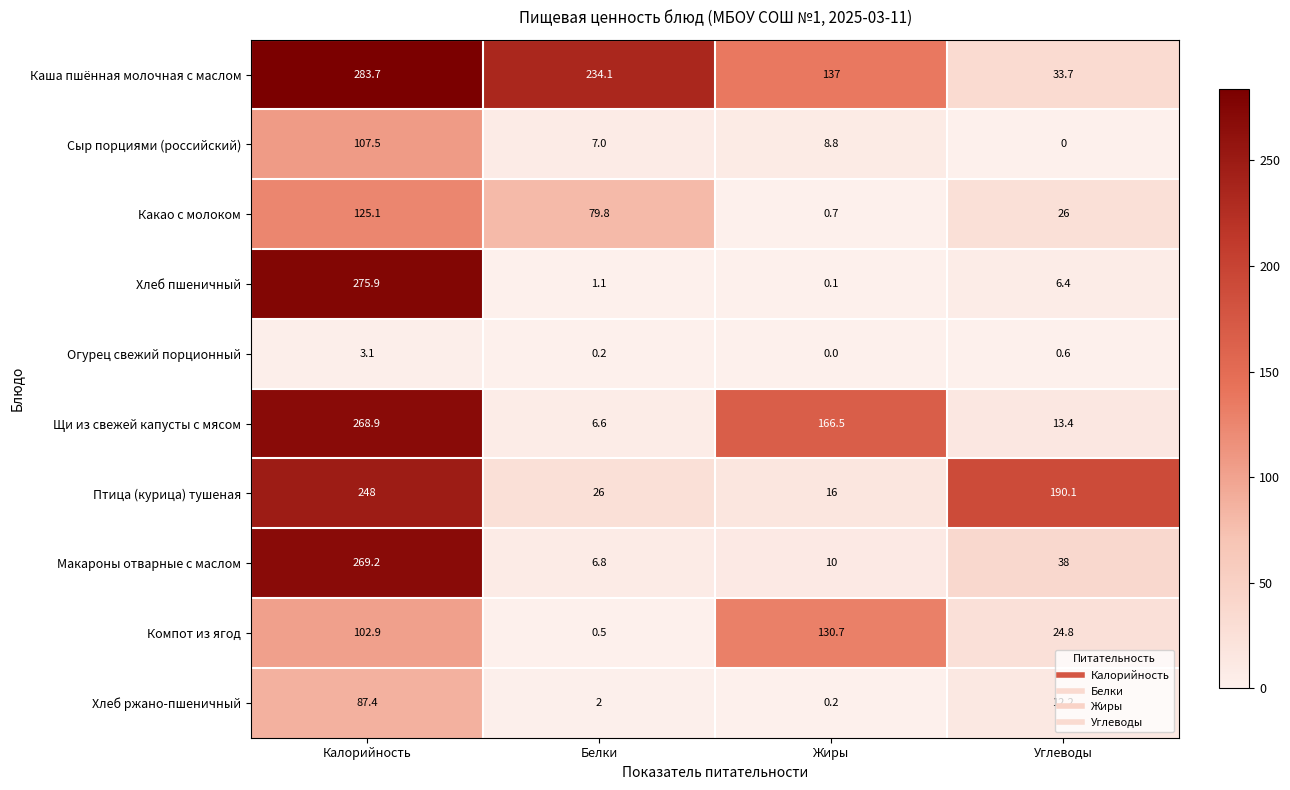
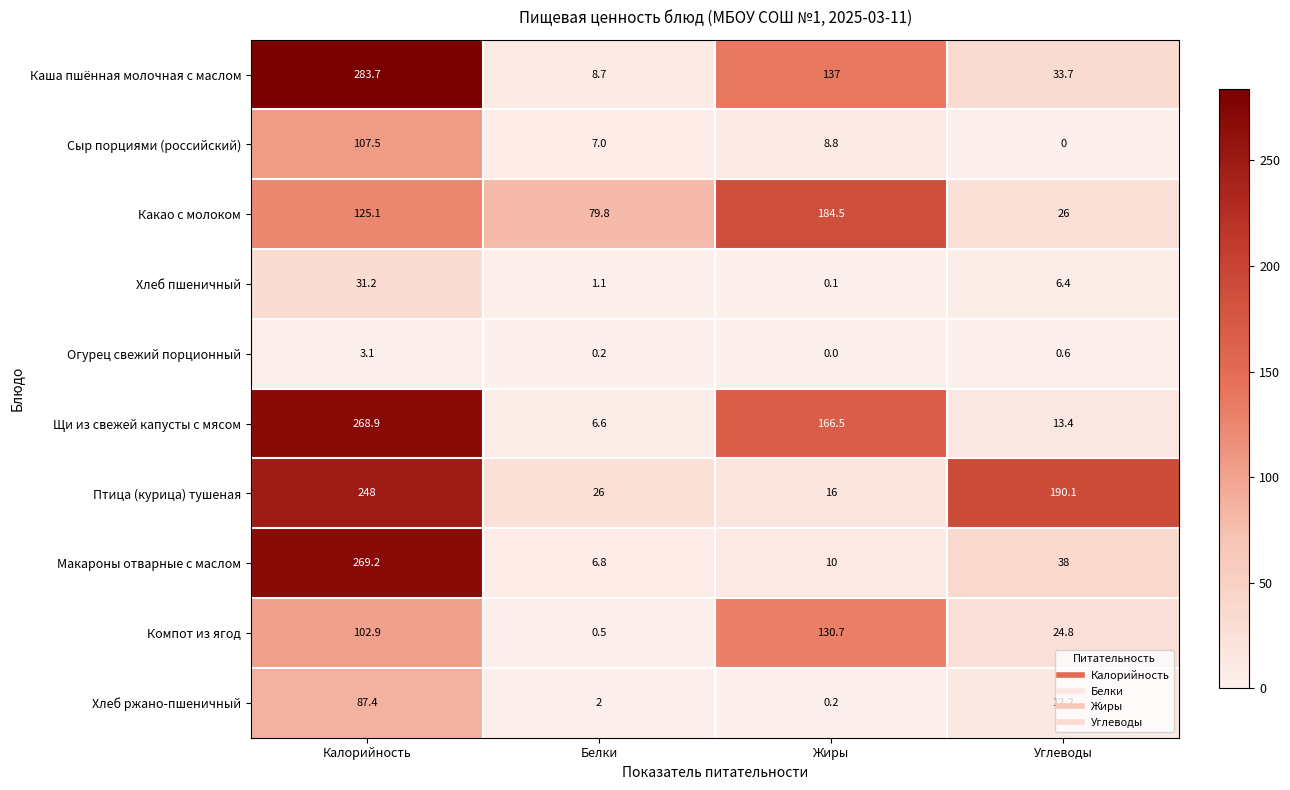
  {
    "Каша пшённая молочная с маслом": {
      "Калорийность": 283.7,
-     "Белки": 234.1,
+     "Белки": 8.7,
      "Жиры": 137,
      "Углеводы": 33.7
    },
    "Сыр порциями (российский)": {
      "Калорийность": 107.5,
      "Белки": 7.0,
      "Жиры": 8.8,
      "Углеводы": 0
    },
    "Какао с молоком": {
      "Калорийность": 125.1,
      "Белки": 79.8,
-     "Жиры": 0.7,
+     "Жиры": 184.5,
      "Углеводы": 26
    },
    "Хлеб пшеничный": {
-     "Калорийность": 275.9,
+     "Калорийность": 31.2,
      "Белки": 1.1,
      "Жиры": 0.1,
      "Углеводы": 6.4
    },
    "Огурец свежий порционный": {
      "Калорийность": 3.1,
      "Белки": 0.2,
      "Жиры": 0.0,
      "Углеводы": 0.6
    },
    "Щи из свежей капусты с мясом": {
      "Калорийность": 268.9,
      "Белки": 6.6,
      "Жиры": 166.5,
      "Углеводы": 13.4
    },
    "Птица (курица) тушеная": {
      "Калорийность": 248,
      "Белки": 26,
      "Жиры": 16,
      "Углеводы": 190.1
    },
    "Макароны отварные с маслом": {
      "Калорийность": 269.2,
      "Белки": 6.8,
      "Жиры": 10,
      "Углеводы": 38
    },
    "Компот из ягод": {
      "Калорийность": 102.9,
      "Белки": 0.5,
      "Жиры": 130.7,
      "Углеводы": 24.8
    },
    "Хлеб ржано-пшеничный": {
      "Калорийность": 87.4,
      "Белки": 2,
      "Жиры": 0.2
    }
  }
